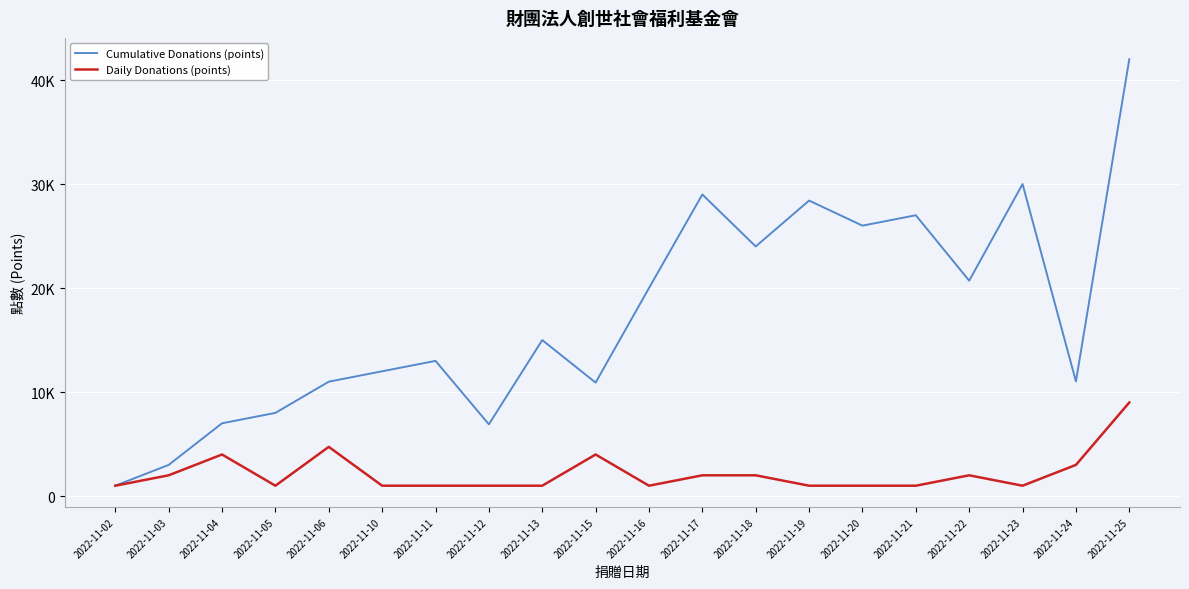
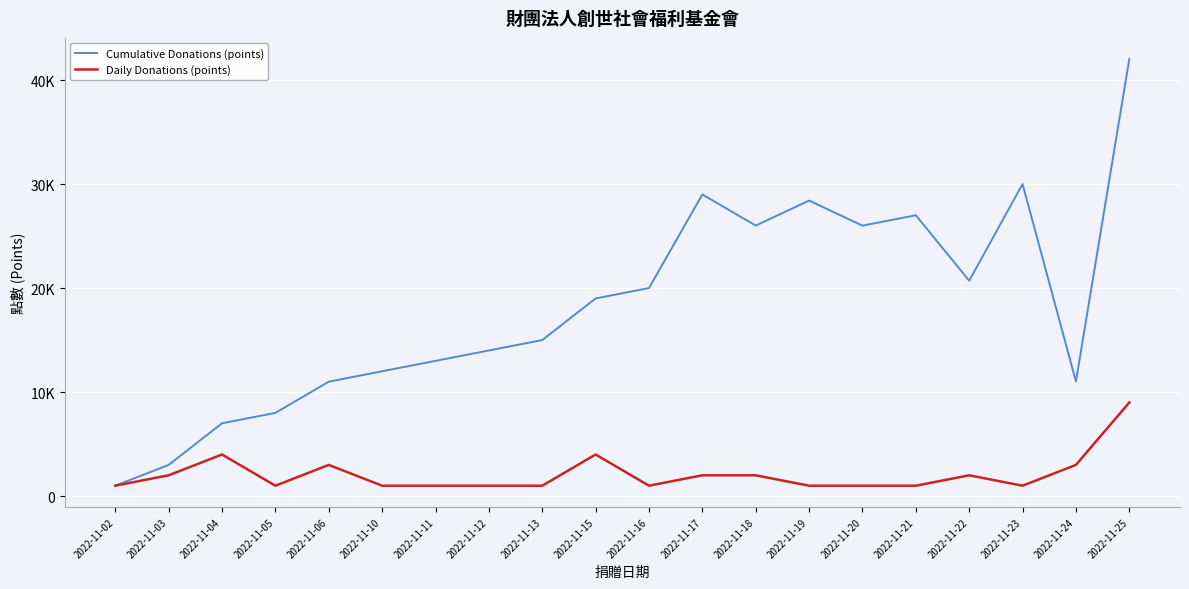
  {
    "Cumulative Donations (points)": {
      "2022-11-03": 3000,
      "2022-11-04": 7000,
      "2022-11-05": 8000,
      "2022-11-06": 11000,
      "2022-11-10": 12000,
      "2022-11-11": 13000,
-     "2022-11-12": 6900,
+     "2022-11-12": 14000,
      "2022-11-13": 15000,
-     "2022-11-15": 10900,
+     "2022-11-15": 19000,
      "2022-11-16": 20000,
      "2022-11-17": 29000,
-     "2022-11-18": 24000,
+     "2022-11-18": 26000,
      "2022-11-19": 28400,
      "2022-11-20": 26000,
      "2022-11-21": 27000,
      "2022-11-22": 20700,
      "2022-11-23": 30000,
      "2022-11-24": 11000,
      "2022-11-25": 42000
    },
    "Daily Donations (points)": {
      "2022-11-03": 2000,
      "2022-11-04": 4000,
      "2022-11-05": 1000,
-     "2022-11-06": 4700,
+     "2022-11-06": 3000,
      "2022-11-10": 1000,
      "2022-11-11": 1000,
      "2022-11-12": 1000,
      "2022-11-13": 1000,
      "2022-11-15": 4000,
      "2022-11-16": 1000,
      "2022-11-17": 2000,
      "2022-11-18": 2000,
      "2022-11-19": 1000,
      "2022-11-20": 1000,
      "2022-11-21": 1000,
      "2022-11-22": 2000,
      "2022-11-23": 1000,
      "2022-11-24": 3000,
      "2022-11-25": 9000
    }
  }
